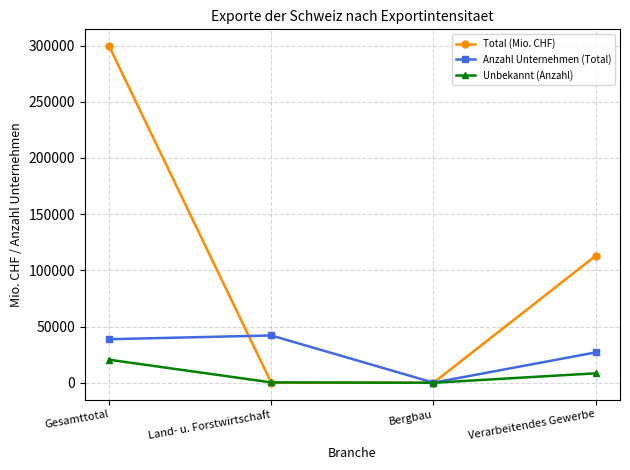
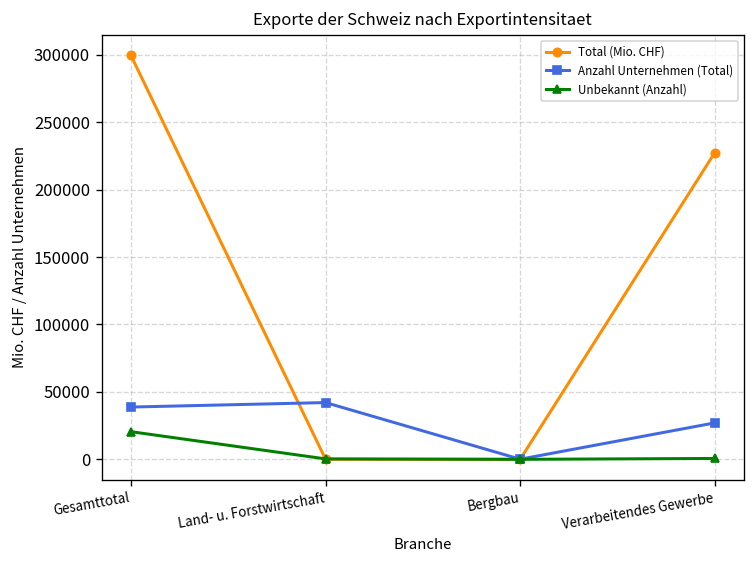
  {
    "Total (Mio. CHF)": {
      "Gesamttotal": 299000,
-     "Verarbeitendes Gewerbe": 113000
+     "Verarbeitendes Gewerbe": 227000
    },
    "Anzahl Unternehmen (Total)": {
      "Gesamttotal": 39000,
      "Land- u. Forstwirtschaft": 42000,
      "Verarbeitendes Gewerbe": 27000
    },
    "Unbekannt (Anzahl)": {
      "Gesamttotal": 21000,
-     "Verarbeitendes Gewerbe": 8000
+     "Verarbeitendes Gewerbe": 1000
    }
  }
